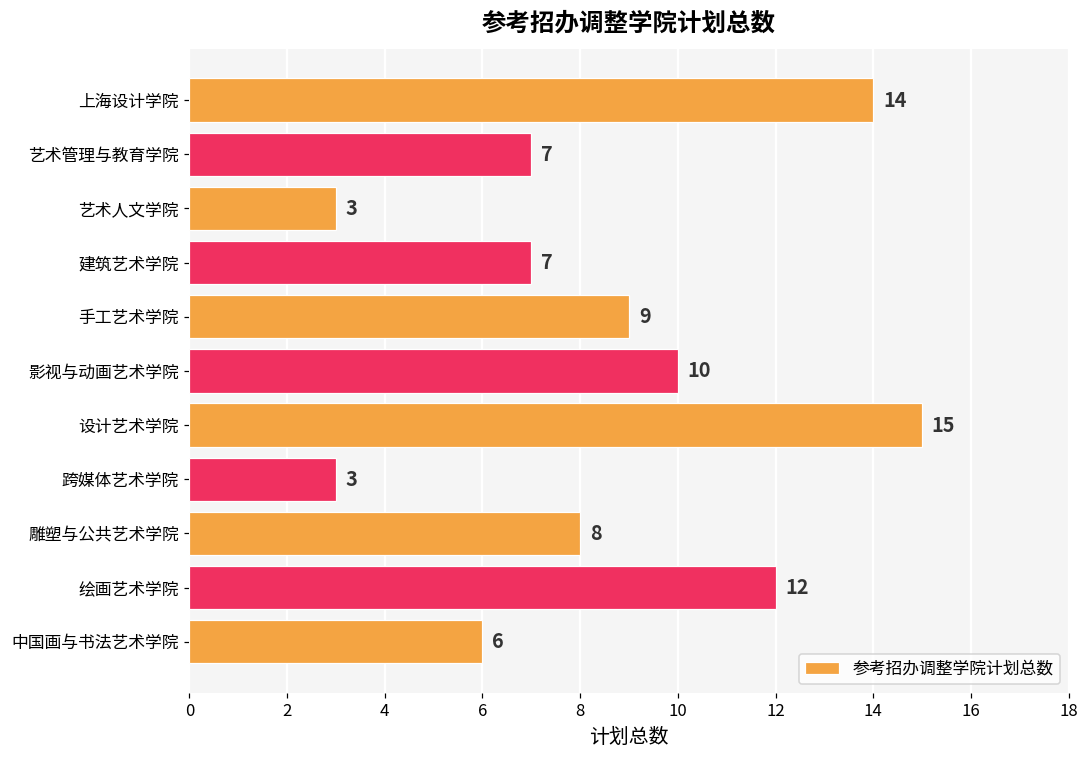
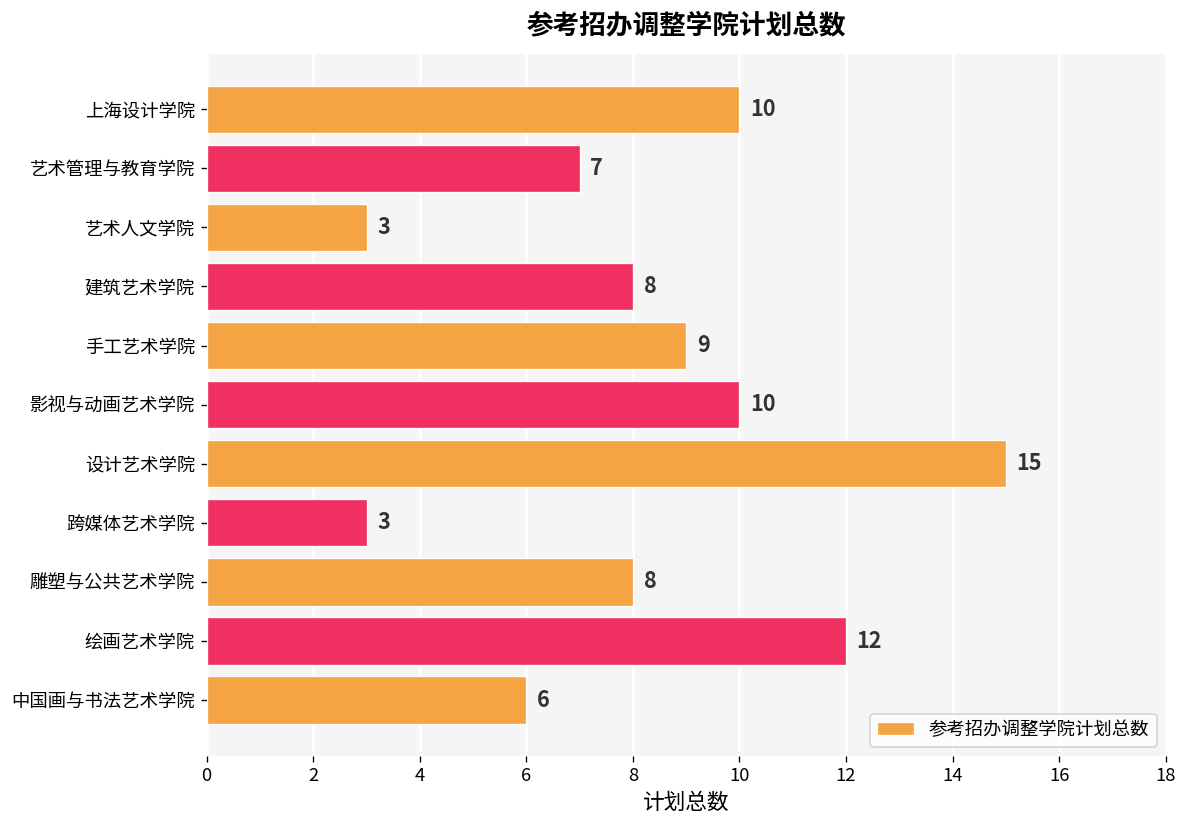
  {
-   "上海设计学院": 14,
+   "上海设计学院": 10,
    "艺术管理与教育学院": 7,
    "艺术人文学院": 3,
-   "建筑艺术学院": 7,
+   "建筑艺术学院": 8,
    "手工艺术学院": 9,
    "影视与动画艺术学院": 10,
    "设计艺术学院": 15,
    "跨媒体艺术学院": 3,
    "雕塑与公共艺术学院": 8,
    "绘画艺术学院": 12,
    "中国画与书法艺术学院": 6
  }
